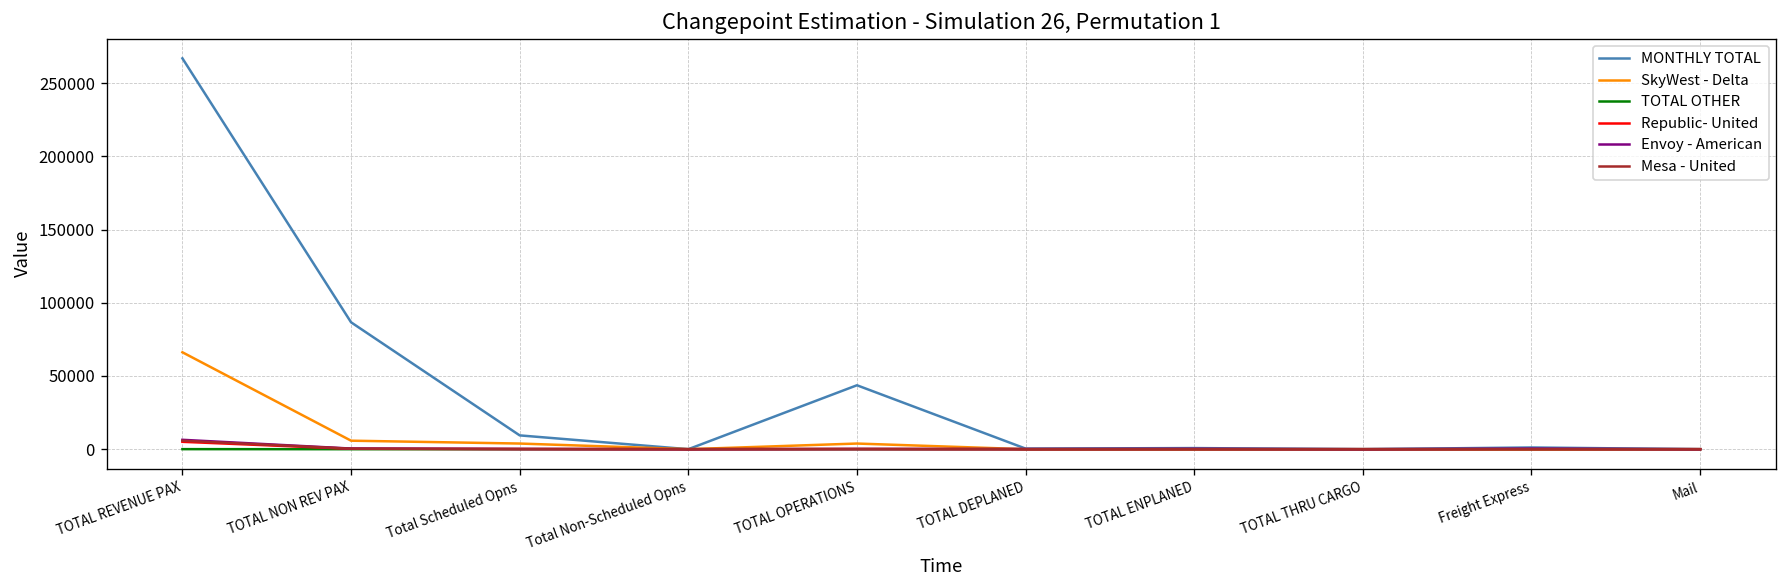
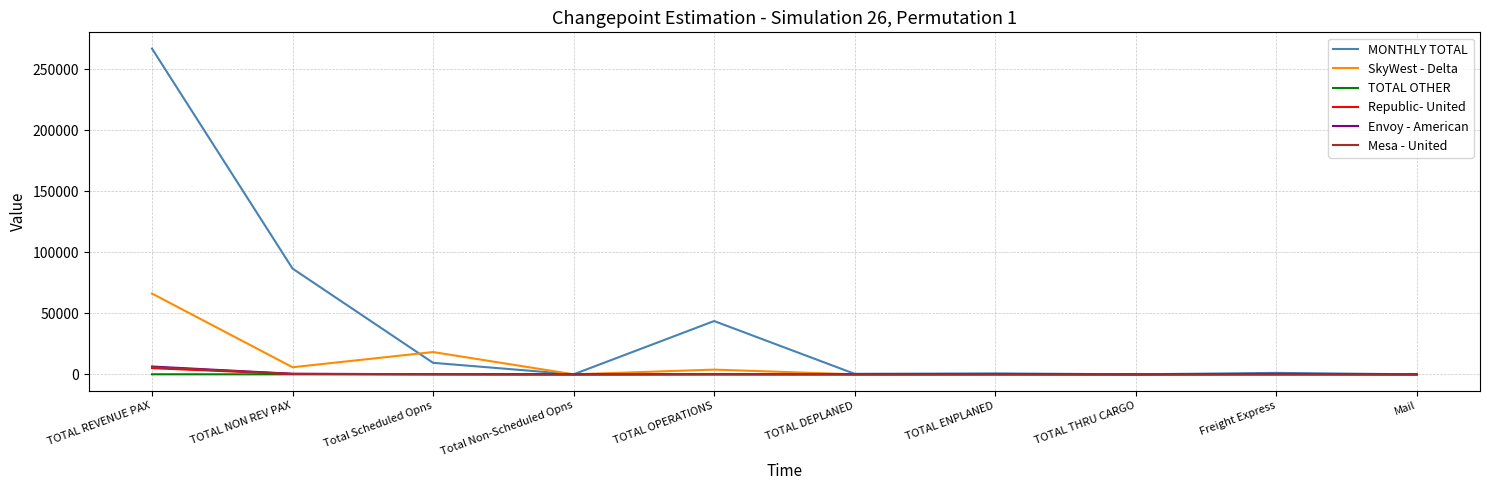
  {
    "MONTHLY TOTAL": {
      "TOTAL REVENUE PAX": 267000,
      "TOTAL NON REV PAX": 87000,
      "Total Scheduled Opns": 9000,
      "TOTAL OPERATIONS": 44000
    },
    "SkyWest - Delta": {
      "TOTAL REVENUE PAX": 66000,
      "TOTAL NON REV PAX": 6000,
-     "Total Scheduled Opns": 4000,
+     "Total Scheduled Opns": 18000,
      "TOTAL OPERATIONS": 4000
    },
    "TOTAL OTHER": {
      "TOTAL REVENUE PAX": 0
    }
  }
